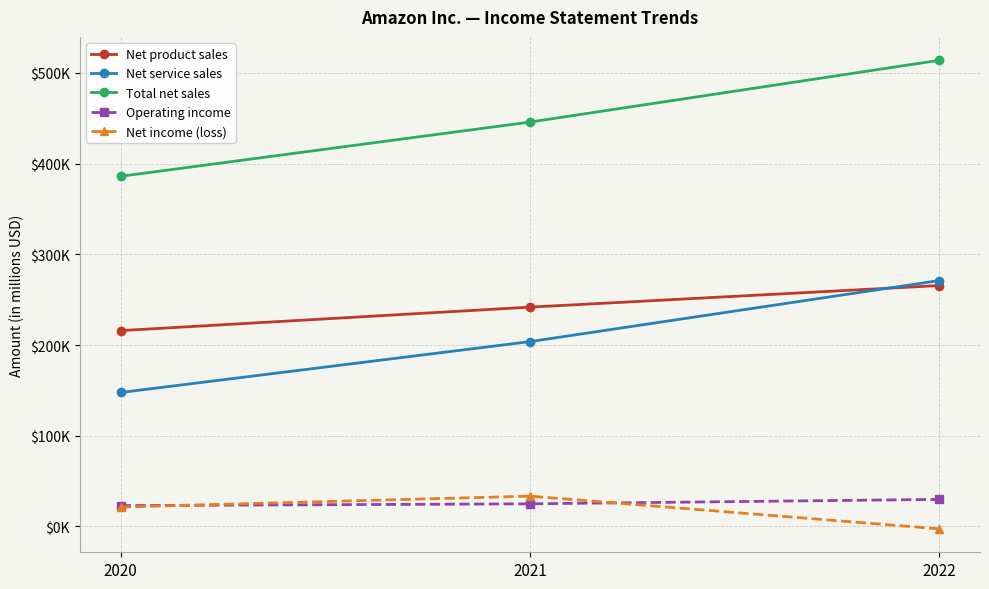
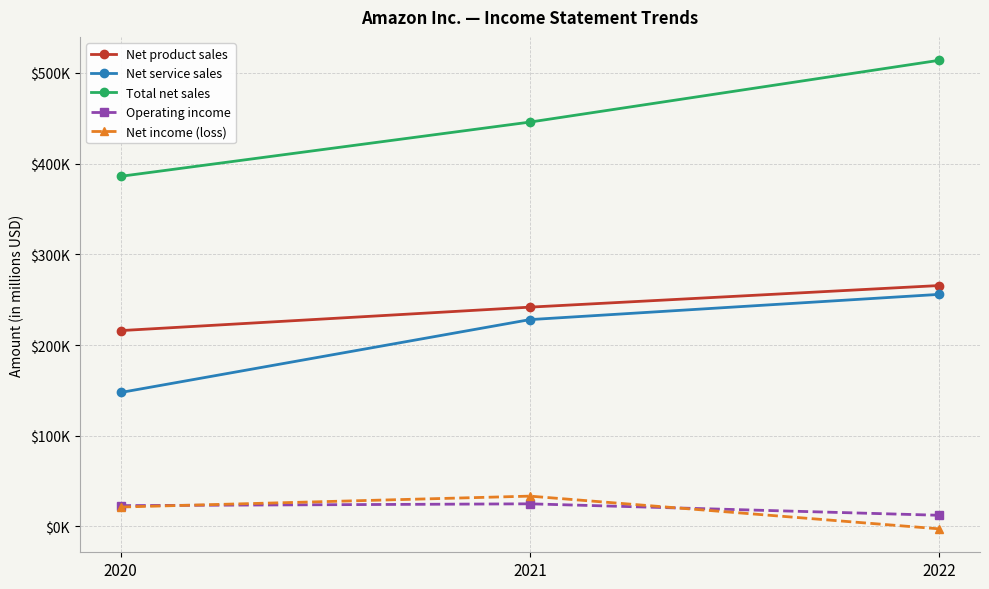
  {
    "Net product sales": {
      "2020": "$220000",
      "2021": "$240000",
      "2022": "$270000"
    },
    "Net service sales": {
      "2020": "$150000",
-     "2021": "$200000",
-     "2022": "$270000"
+     "2021": "$230000",
+     "2022": "$260000"
    },
    "Total net sales": {
      "2020": "$390000",
      "2021": "$450000",
      "2022": "$510000"
    },
    "Operating income": {
      "2021": "$20000",
-     "2022": "$30000"
+     "2022": "$10000"
    },
    "Net income (loss)": {
      "2021": "$30000",
      "2022": "$0"
    }
  }
